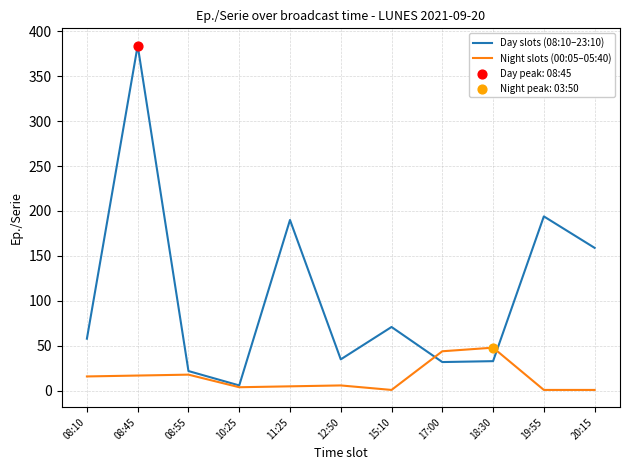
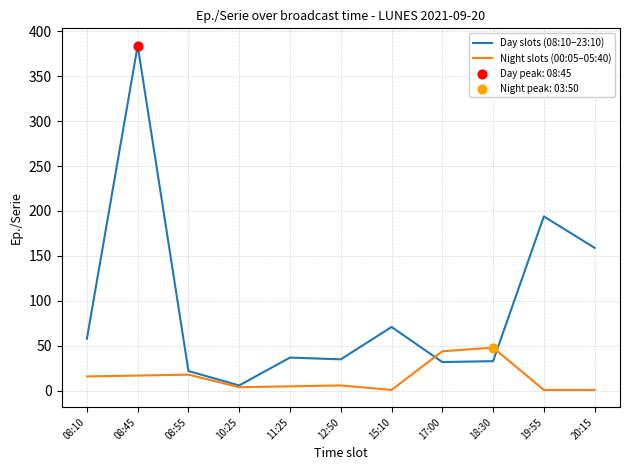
  {
    "Day slots (08:10–23:10)": {
      "08:10": 60,
      "08:55": 20,
-     "11:25": 190,
+     "11:25": 40,
      "12:50": 40,
      "15:10": 70,
      "17:00": 30,
      "18:30": 30,
      "19:55": 190,
      "20:15": 160
    }
  }
